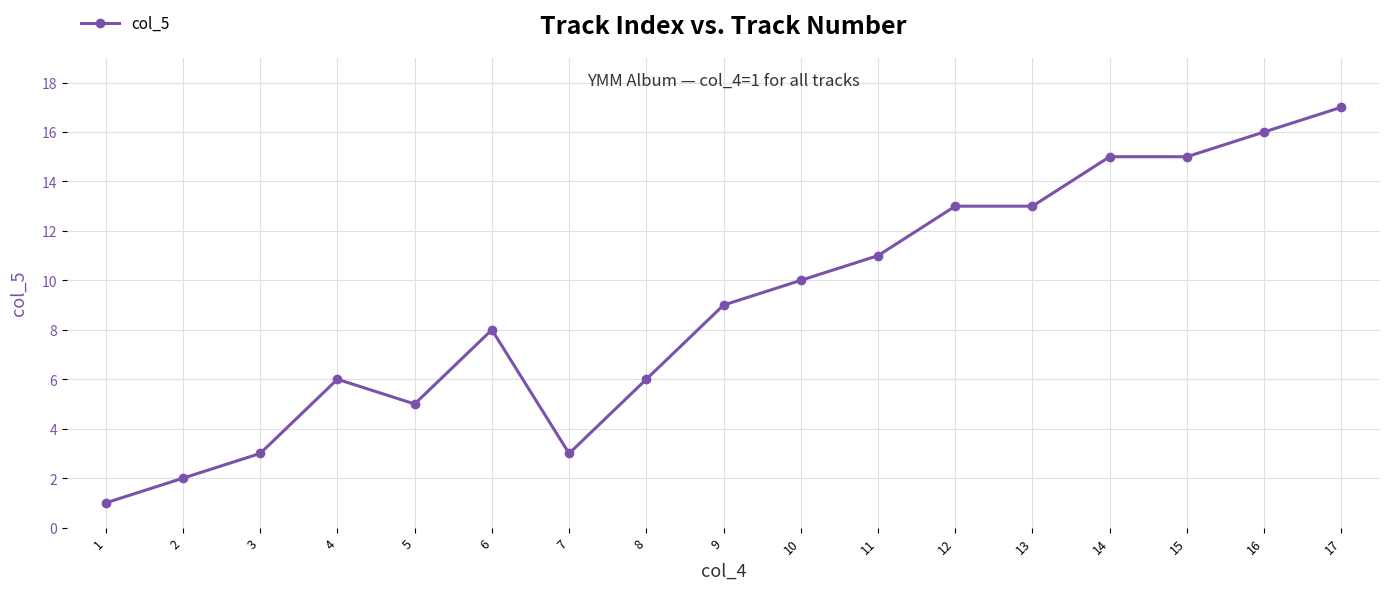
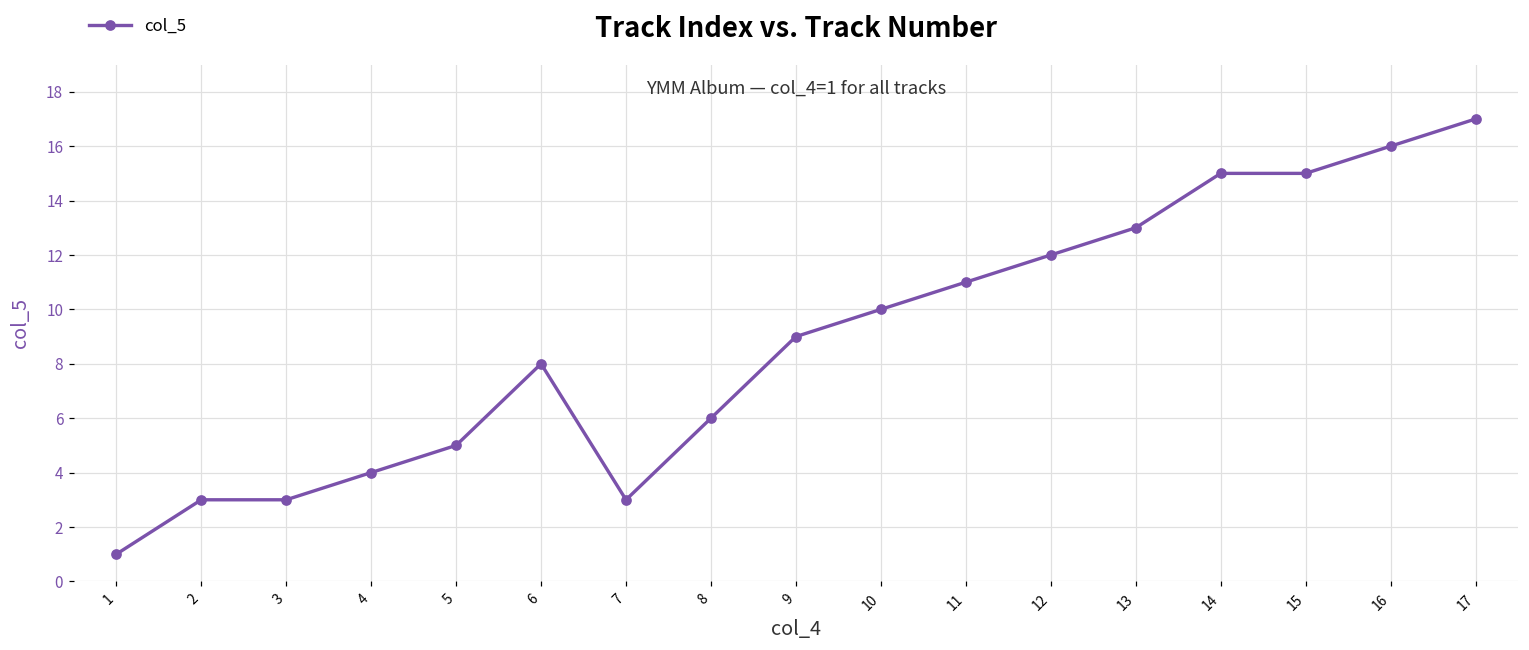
  {
    "1": 1,
-   "2": 2,
+   "2": 3,
    "3": 3,
-   "4": 6,
+   "4": 4,
    "5": 5,
    "6": 8,
    "7": 3,
    "8": 6,
    "9": 9,
    "10": 10,
    "11": 11,
-   "12": 13,
+   "12": 12,
    "13": 13,
    "14": 15,
    "15": 15,
    "16": 16,
    "17": 17
  }
